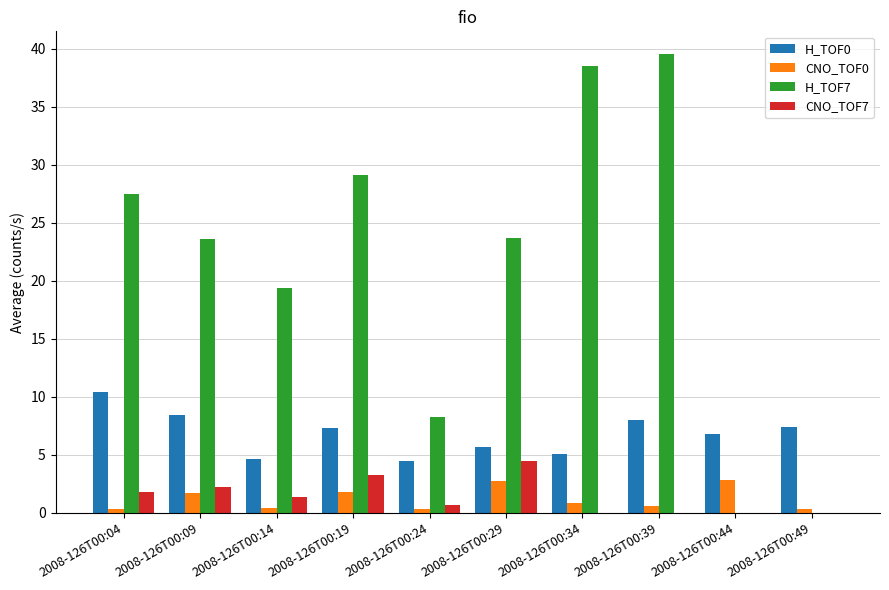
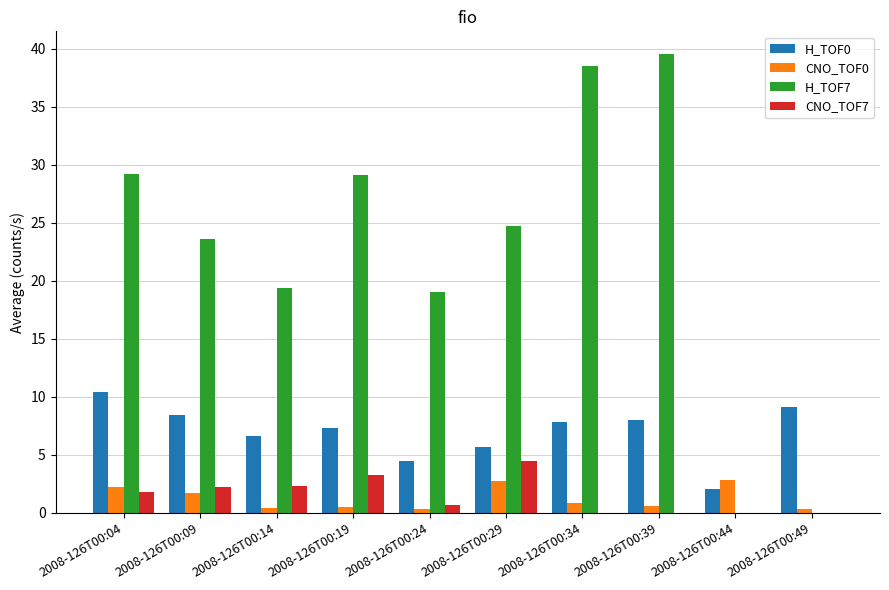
  {
    "H_TOF0": {
      "2008-126T00:04": 10.4,
      "2008-126T00:09": 8.4,
-     "2008-126T00:14": 4.6,
+     "2008-126T00:14": 6.6,
      "2008-126T00:19": 7.3,
      "2008-126T00:24": 4.4,
      "2008-126T00:29": 5.7,
-     "2008-126T00:34": 5.1,
+     "2008-126T00:34": 7.9,
      "2008-126T00:39": 8.0,
-     "2008-126T00:44": 6.8,
-     "2008-126T00:49": 7.4
+     "2008-126T00:44": 2.1,
+     "2008-126T00:49": 9.1
    },
    "CNO_TOF0": {
-     "2008-126T00:04": 0.4,
+     "2008-126T00:04": 2.2,
      "2008-126T00:09": 1.7,
      "2008-126T00:14": 0.5,
-     "2008-126T00:19": 1.8,
+     "2008-126T00:19": 0.5,
      "2008-126T00:24": 0.3,
      "2008-126T00:29": 2.8,
      "2008-126T00:34": 0.9,
      "2008-126T00:39": 0.6,
      "2008-126T00:44": 2.8,
      "2008-126T00:49": 0.3
    },
    "H_TOF7": {
-     "2008-126T00:04": 27.5,
+     "2008-126T00:04": 29.2,
      "2008-126T00:09": 23.6,
      "2008-126T00:14": 19.4,
      "2008-126T00:19": 29.1,
-     "2008-126T00:24": 8.2,
-     "2008-126T00:29": 23.7,
+     "2008-126T00:24": 19.1,
+     "2008-126T00:29": 24.7,
      "2008-126T00:34": 38.5,
      "2008-126T00:39": 39.5,
      "2008-126T00:44": 0.0,
      "2008-126T00:49": 0.0
    },
    "CNO_TOF7": {
      "2008-126T00:04": 1.8,
      "2008-126T00:09": 2.2,
-     "2008-126T00:14": 1.3,
+     "2008-126T00:14": 2.4,
      "2008-126T00:19": 3.3,
      "2008-126T00:24": 0.7,
      "2008-126T00:29": 4.5,
      "2008-126T00:34": 0.0,
      "2008-126T00:39": 0.0,
      "2008-126T00:44": 0.0,
      "2008-126T00:49": 0.0
    }
  }
